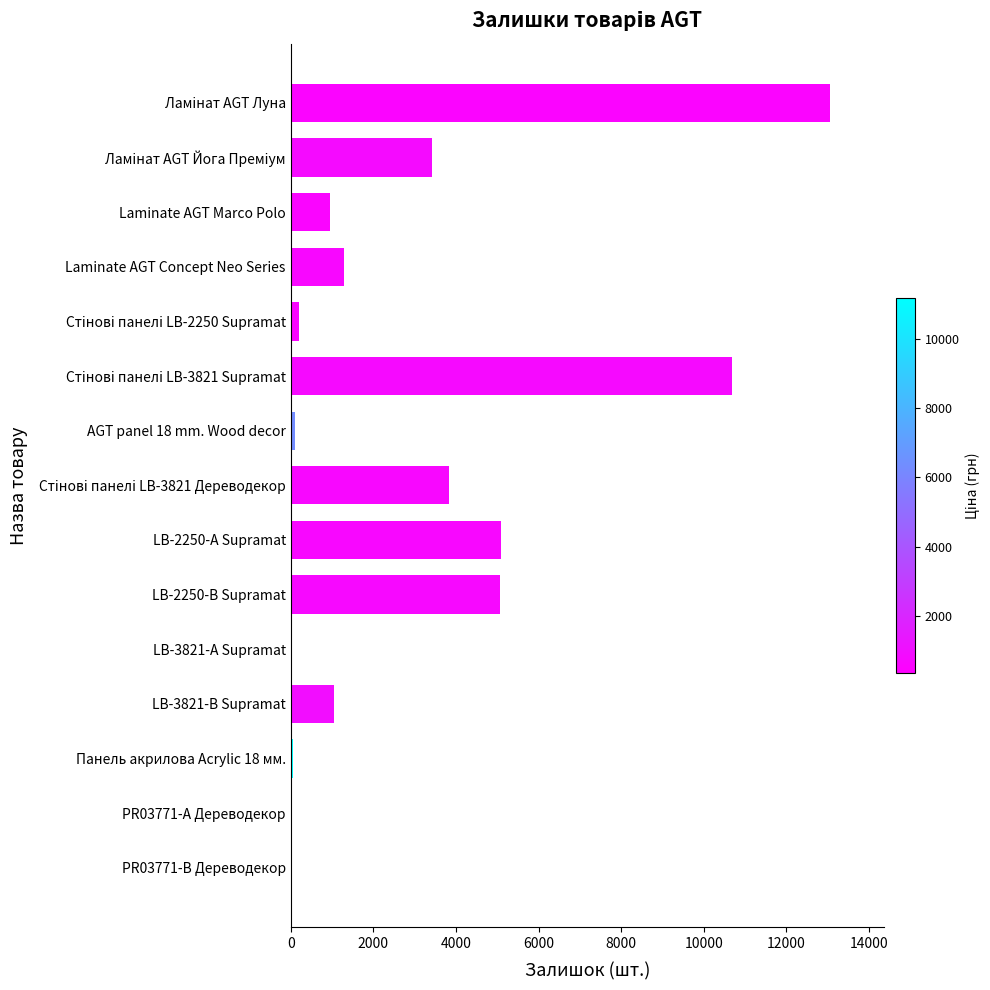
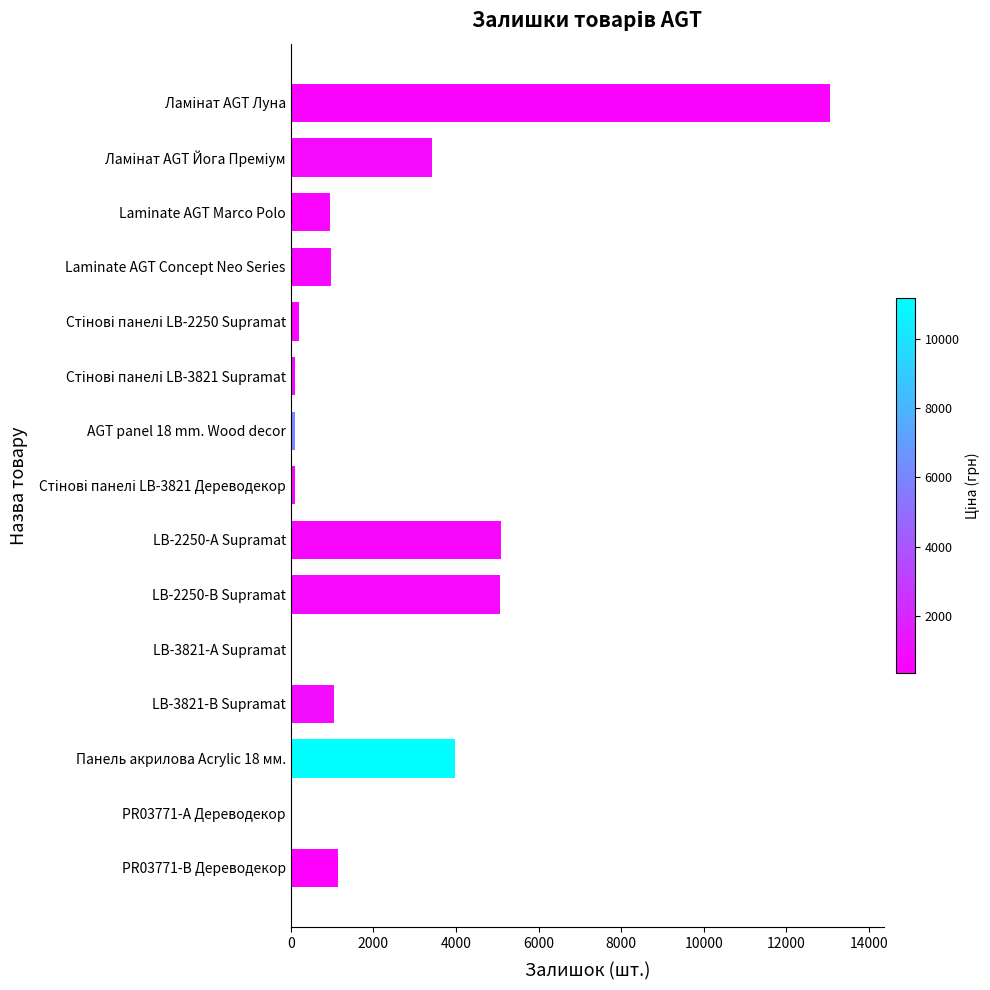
  {
    "Ламінат AGT Луна": 13100,
    "Ламінат AGT Йога Преміум": 3400,
    "Laminate AGT Marco Polo": 1000,
-   "Laminate AGT Concept Neo Series": 1300,
+   "Laminate AGT Concept Neo Series": 1000,
    "Стінові панелі LB-2250 Supramat": 200,
-   "Стінові панелі LB-3821 Supramat": 10700,
+   "Стінові панелі LB-3821 Supramat": 100,
    "AGT panel 18 mm. Wood decor": 100,
-   "Стінові панелі LB-3821 Дереводекор": 3800,
+   "Стінові панелі LB-3821 Дереводекор": 100,
    "LB-2250-А Supramat": 5100,
    "LB-2250-В Supramat": 5100,
    "LB-3821-В Supramat": 1100,
-   "Панель акрилова Acrylic 18 мм.": 100,
-   "PR03771-B Дереводекор": 0
+   "Панель акрилова Acrylic 18 мм.": 4000,
+   "PR03771-B Дереводекор": 1200
  }
